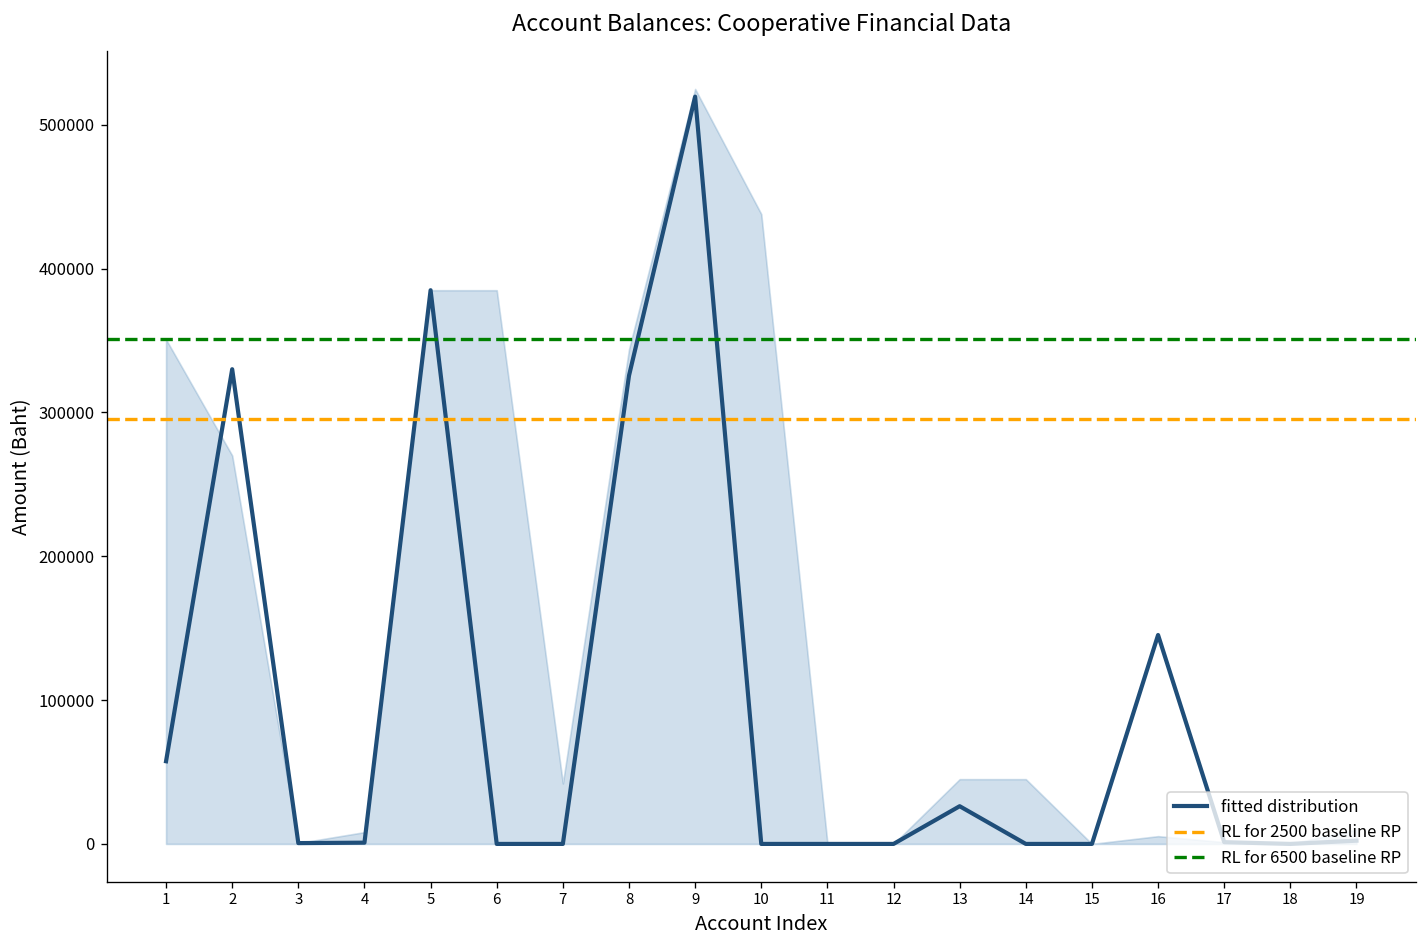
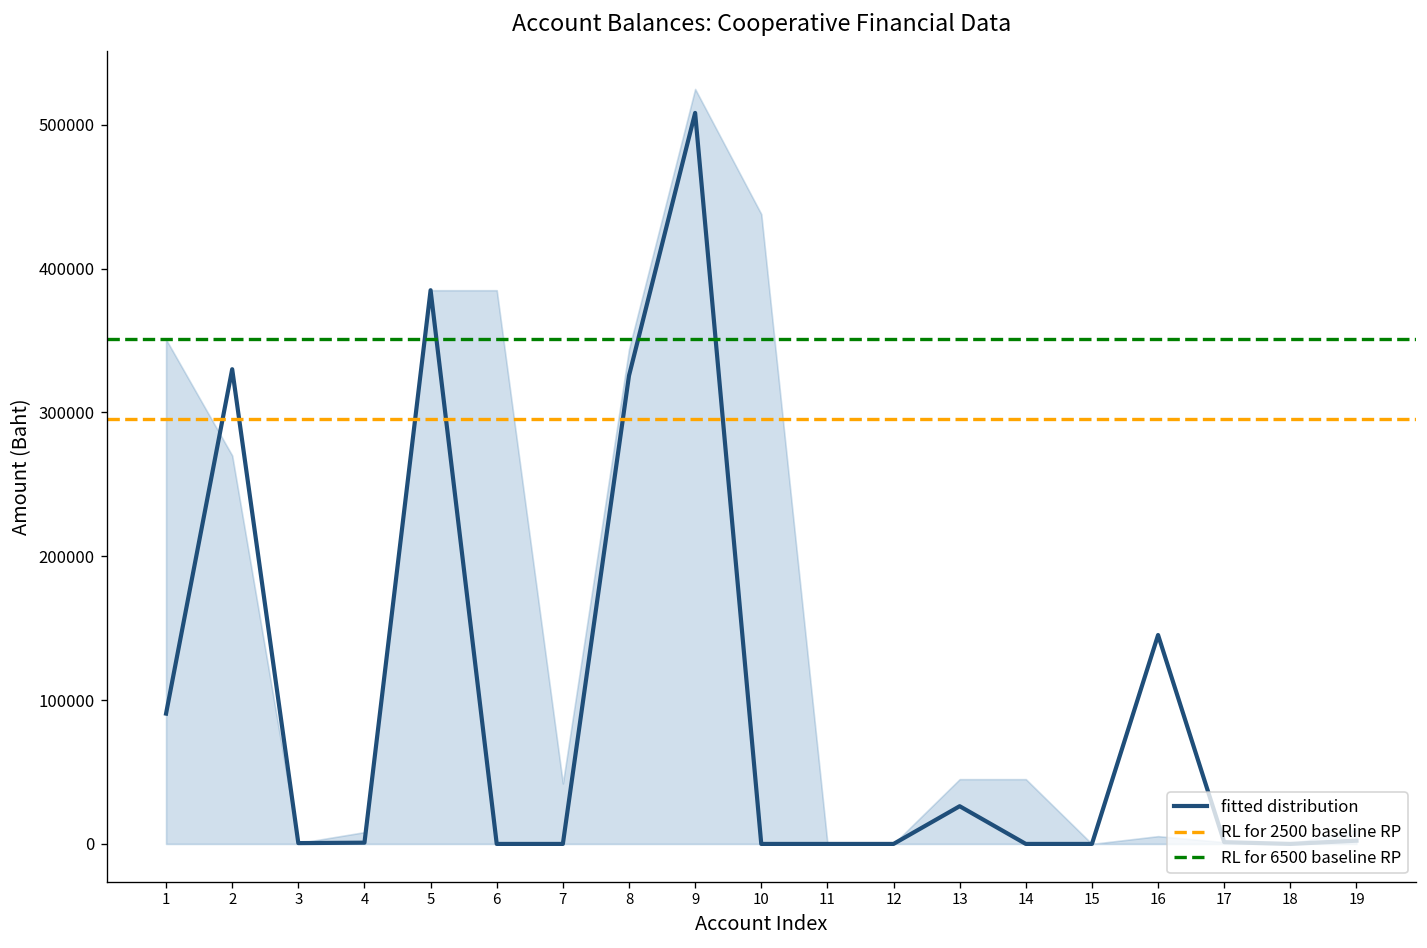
  {
    "fitted distribution": {
-     "1": 57000,
+     "1": 91000,
      "2": 330000,
      "4": 1000,
      "6": 0,
      "7": 0,
      "8": 326000,
-     "9": 519000,
+     "9": 508000,
      "10": 0,
      "13": 26000,
      "14": 0,
      "16": 145000
    }
  }
